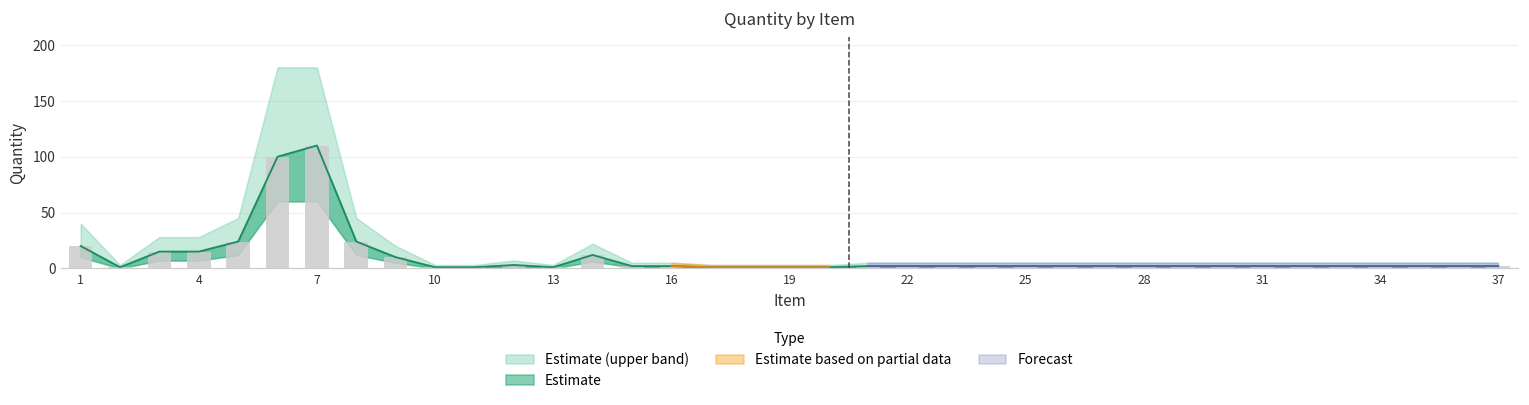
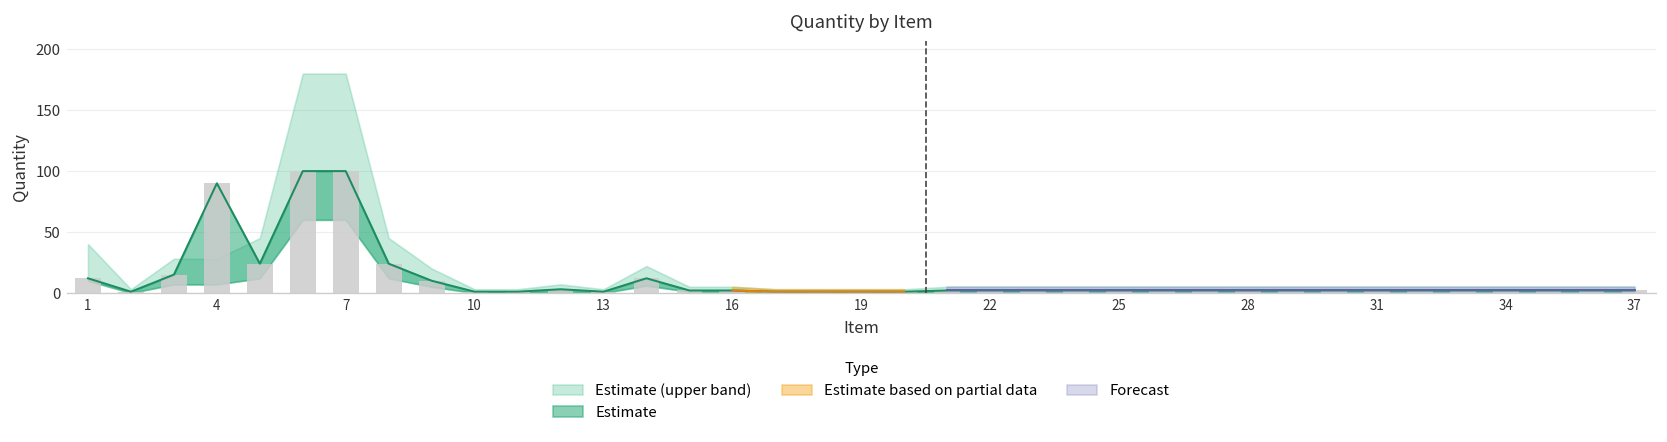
  {
    "Estimate": {
-     "1": 20,
-     "4": 15,
-     "7": 110
+     "1": 12,
+     "4": 90,
+     "7": 100
    }
  }
